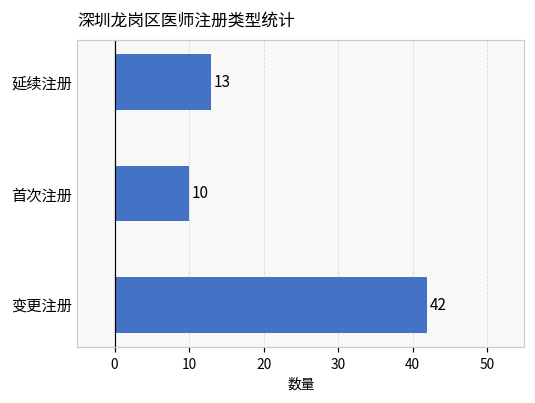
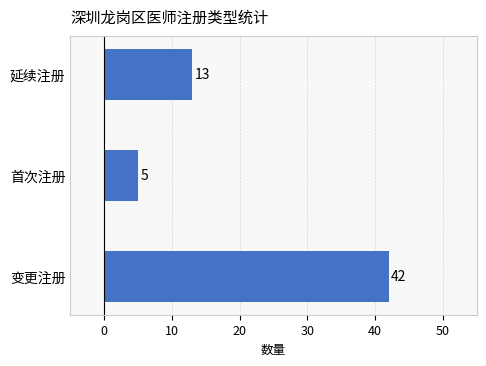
  {
    "延续注册": 13,
-   "首次注册": 10,
+   "首次注册": 5,
    "变更注册": 42
  }
